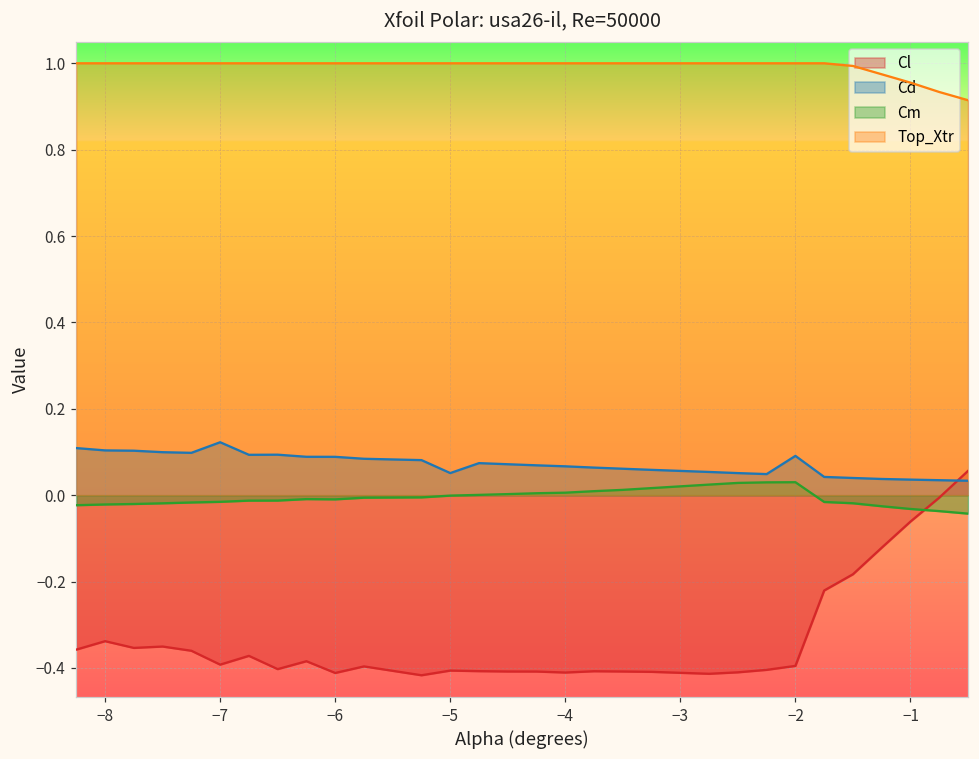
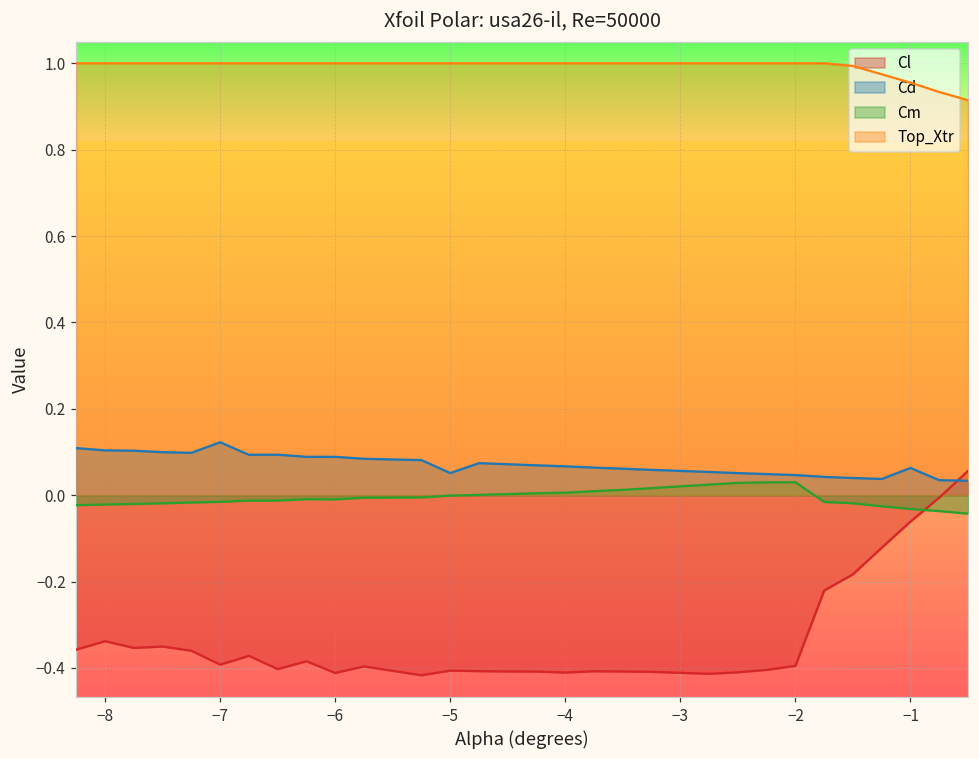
  {
    "Cd": {
      "−8": 0.10,
      "−7": 0.12,
      "−6": 0.09,
      "−5": 0.05,
      "−4": 0.07,
-     "−2": 0.09,
-     "−1": 0.04
+     "−2": 0.05,
+     "−1": 0.06
    }
  }
